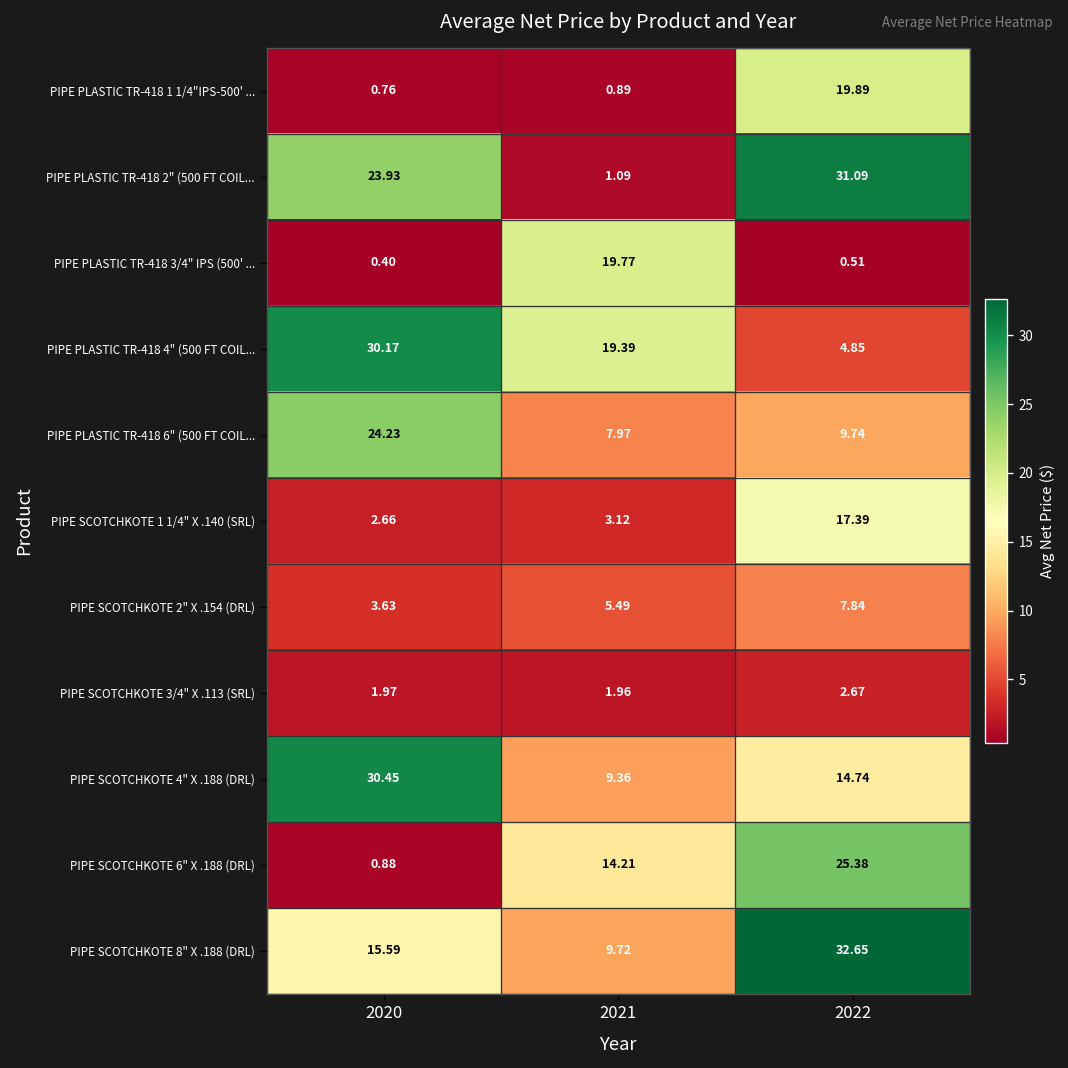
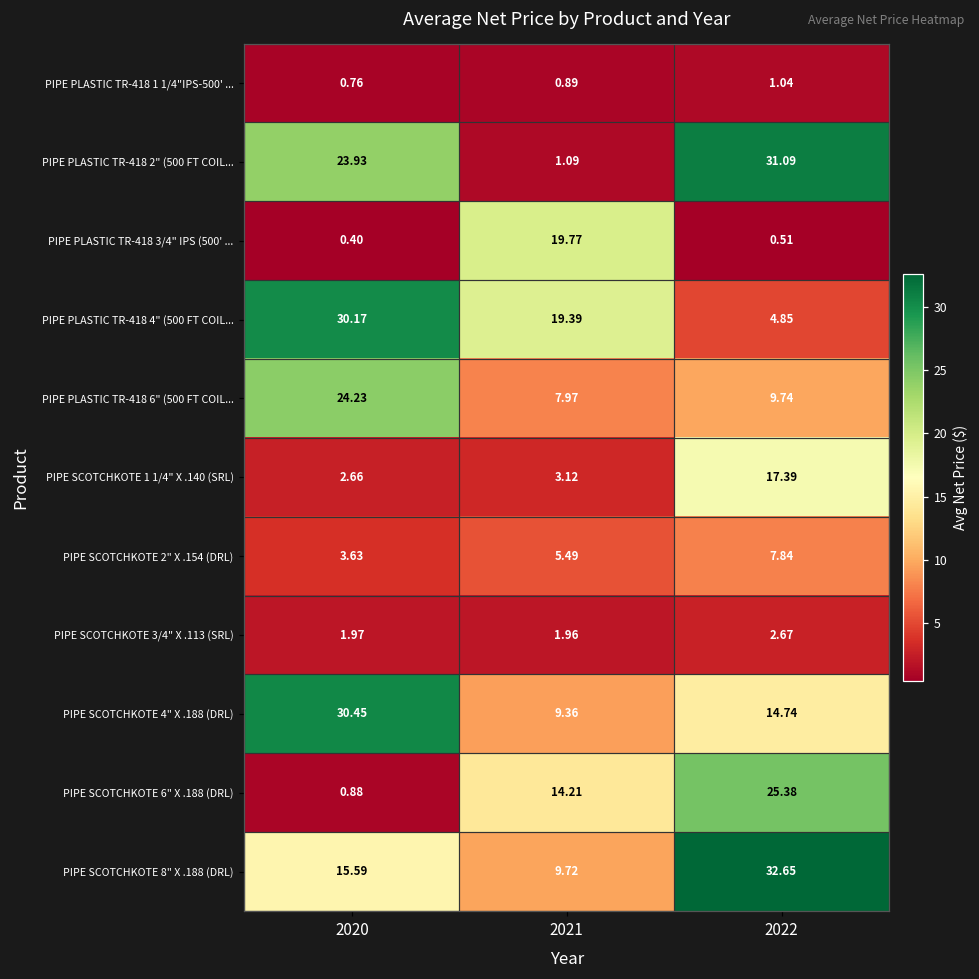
  {
    "PIPE PLASTIC TR-418 1 1/4\"IPS-500' ...": {
      "2020": 0.76,
      "2021": 0.89,
-     "2022": 19.89
+     "2022": 1.04
    },
    "PIPE PLASTIC TR-418 2\" (500 FT COIL...": {
      "2020": 23.93,
      "2021": 1.09,
      "2022": 31.09
    },
    "PIPE PLASTIC TR-418 3/4\" IPS (500' ...": {
      "2020": 0.40,
      "2021": 19.77,
      "2022": 0.51
    },
    "PIPE PLASTIC TR-418 4\" (500 FT COIL...": {
      "2020": 30.17,
      "2021": 19.39,
      "2022": 4.85
    },
    "PIPE PLASTIC TR-418 6\" (500 FT COIL...": {
      "2020": 24.23,
      "2021": 7.97,
      "2022": 9.74
    },
    "PIPE SCOTCHKOTE 1 1/4\" X .140 (SRL)": {
      "2020": 2.66,
      "2021": 3.12,
      "2022": 17.39
    },
    "PIPE SCOTCHKOTE 2\" X .154 (DRL)": {
      "2020": 3.63,
      "2021": 5.49,
      "2022": 7.84
    },
    "PIPE SCOTCHKOTE 3/4\" X .113 (SRL)": {
      "2020": 1.97,
      "2021": 1.96,
      "2022": 2.67
    },
    "PIPE SCOTCHKOTE 4\" X .188 (DRL)": {
      "2020": 30.45,
      "2021": 9.36,
      "2022": 14.74
    },
    "PIPE SCOTCHKOTE 6\" X .188 (DRL)": {
      "2020": 0.88,
      "2021": 14.21,
      "2022": 25.38
    },
    "PIPE SCOTCHKOTE 8\" X .188 (DRL)": {
      "2020": 15.59,
      "2021": 9.72,
      "2022": 32.65
    }
  }
